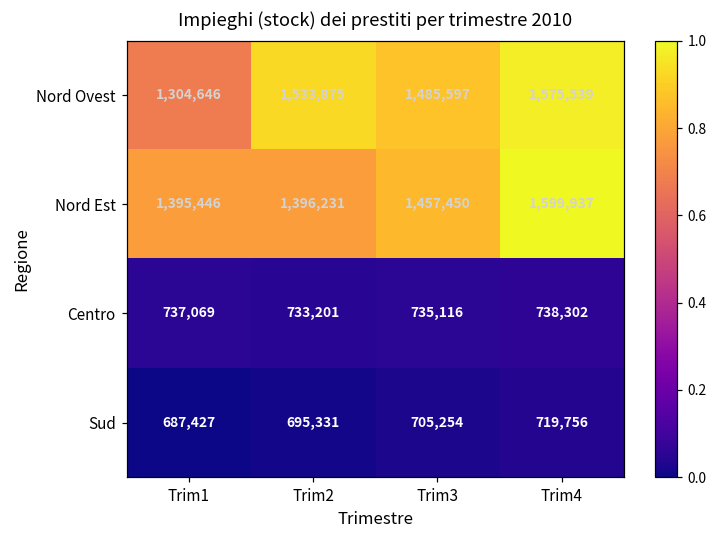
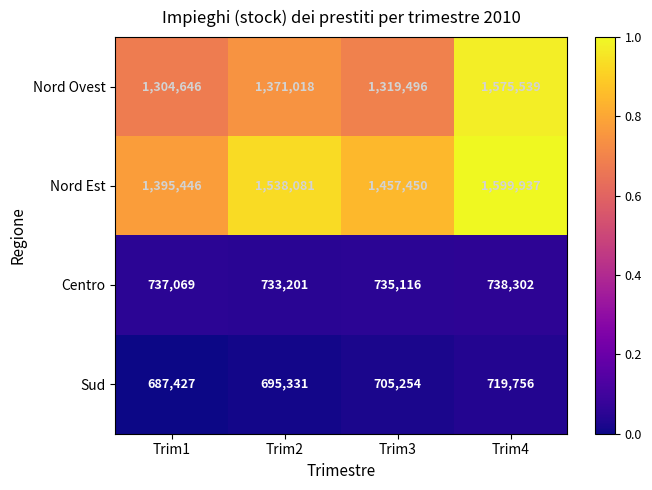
  {
    "Nord Ovest": {
      "Trim1": "1,304,646",
-     "Trim2": "1,533,875",
-     "Trim3": "1,485,597",
+     "Trim2": "1,371,018",
+     "Trim3": "1,319,496",
      "Trim4": "1,575,539"
    },
    "Nord Est": {
      "Trim1": "1,395,446",
-     "Trim2": "1,396,231",
+     "Trim2": "1,538,081",
      "Trim3": "1,457,450",
      "Trim4": "1,599,937"
    },
    "Centro": {
      "Trim1": "737,069",
      "Trim2": "733,201",
      "Trim3": "735,116",
      "Trim4": "738,302"
    },
    "Sud": {
      "Trim1": "687,427",
      "Trim2": "695,331",
      "Trim3": "705,254",
      "Trim4": "719,756"
    }
  }
